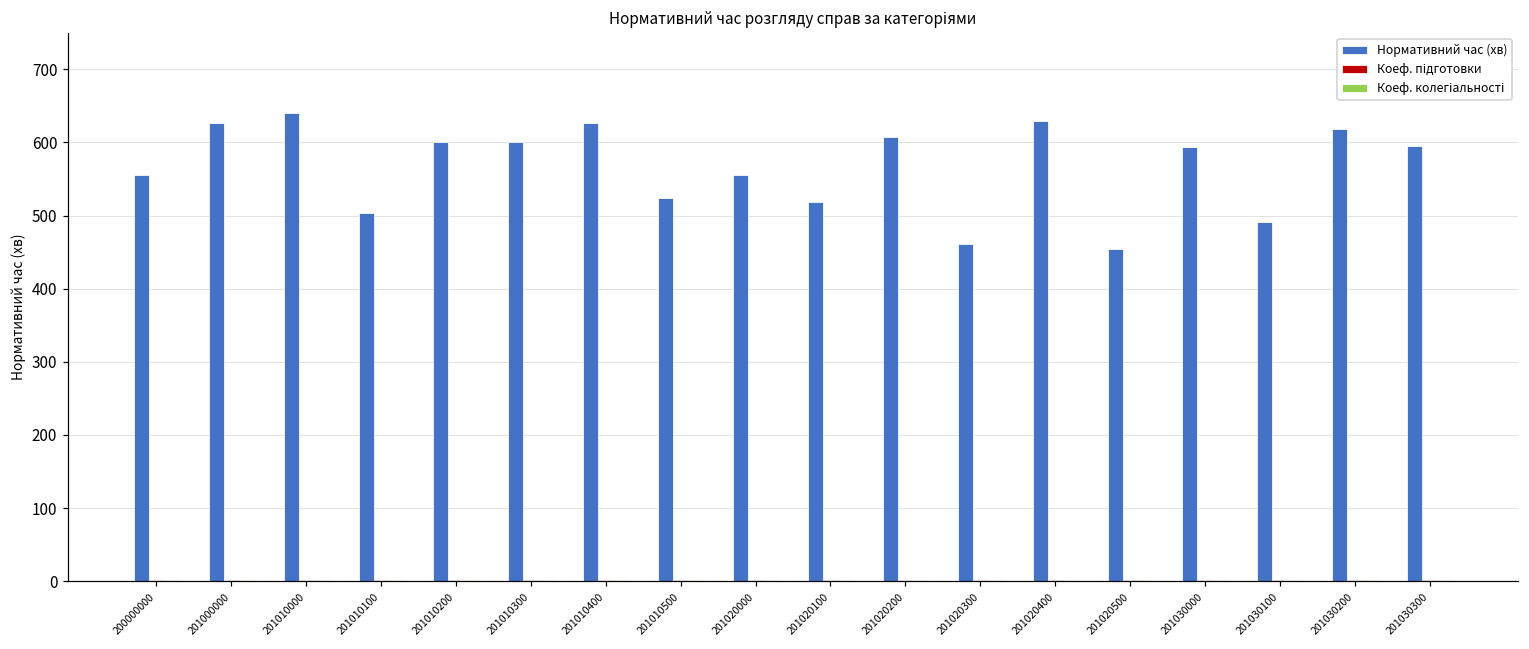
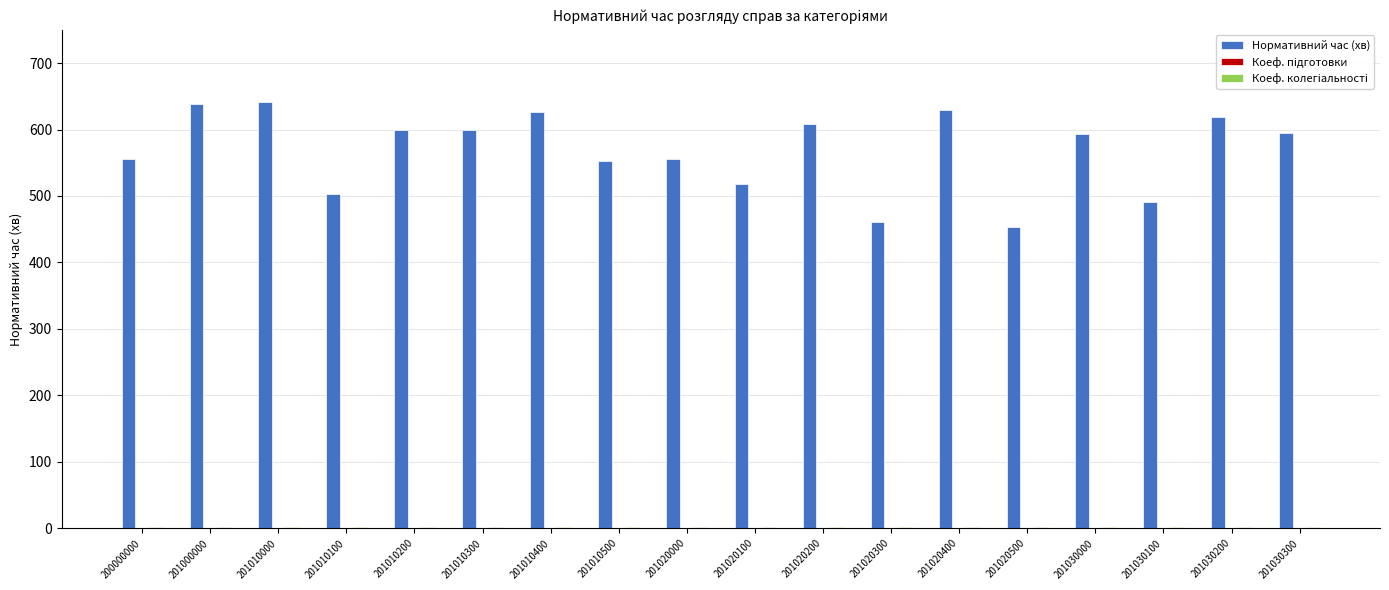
  {
    "Нормативний час (хв)": {
      "200000000": 560,
-     "201000000": 630,
+     "201000000": 640,
      "201010000": 640,
      "201010100": 500,
      "201010200": 600,
      "201010300": 600,
      "201010400": 630,
-     "201010500": 520,
+     "201010500": 550,
      "201020000": 560,
      "201020100": 520,
      "201020200": 610,
      "201020300": 460,
      "201020400": 630,
      "201020500": 450,
      "201030000": 590,
      "201030100": 490,
      "201030200": 620,
      "201030300": 600
    }
  }
